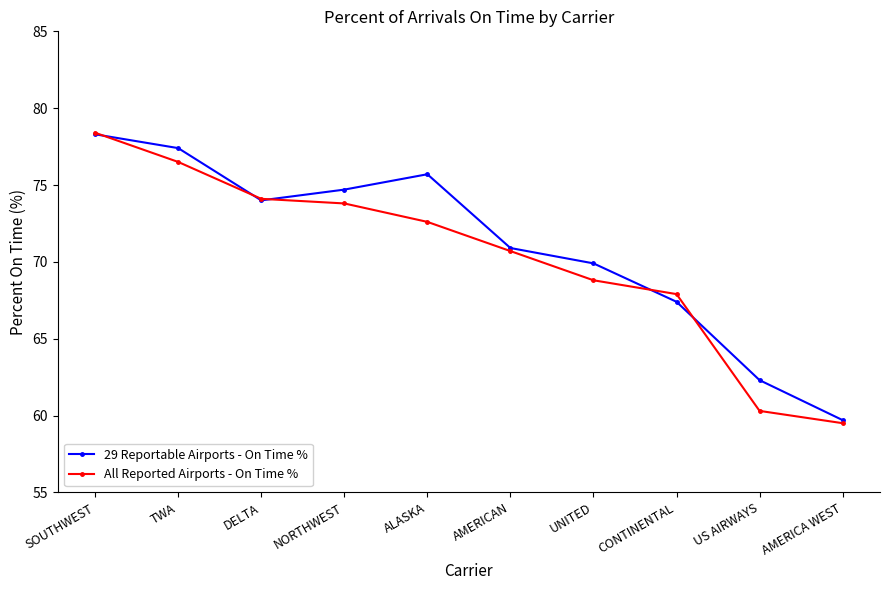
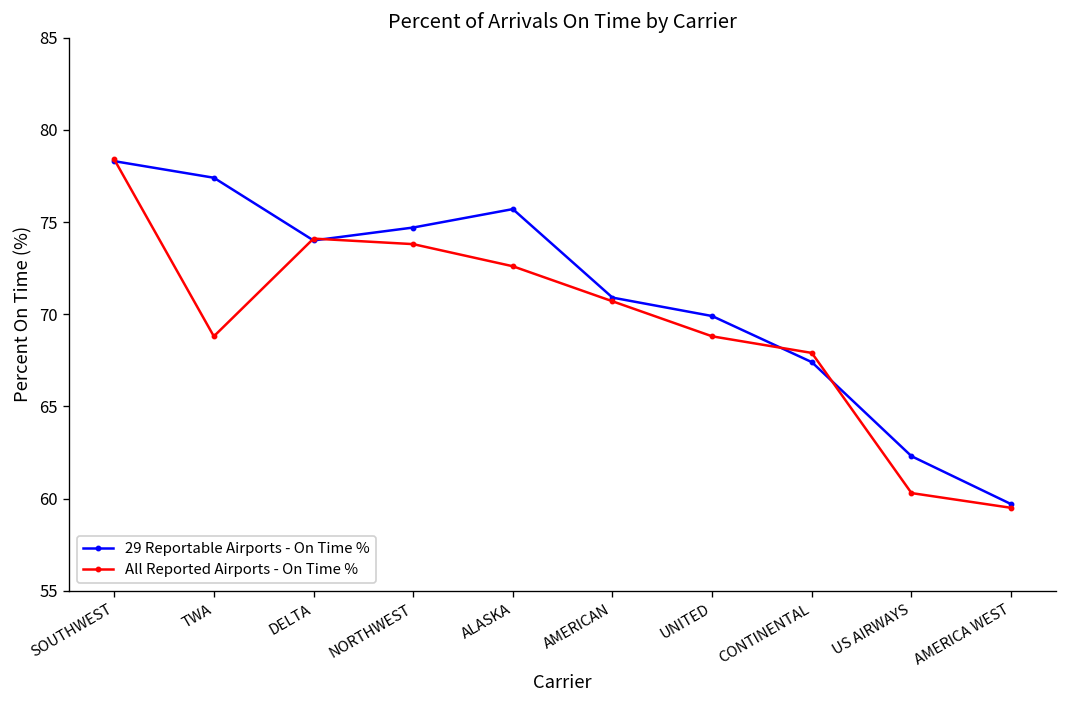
  {
    "29 Reportable Airports - On Time %": {
      "TWA": 77.4,
      "NORTHWEST": 74.7,
      "ALASKA": 75.7,
      "AMERICAN": 70.9,
      "UNITED": 69.9,
      "CONTINENTAL": 67.4,
      "US AIRWAYS": 62.3,
      "AMERICA WEST": 59.7
    },
    "All Reported Airports - On Time %": {
-     "TWA": 76.5,
+     "TWA": 68.8,
      "NORTHWEST": 73.8,
      "ALASKA": 72.6,
      "AMERICAN": 70.7,
      "UNITED": 68.8,
      "CONTINENTAL": 67.9,
      "US AIRWAYS": 60.3,
      "AMERICA WEST": 59.5
    }
  }
